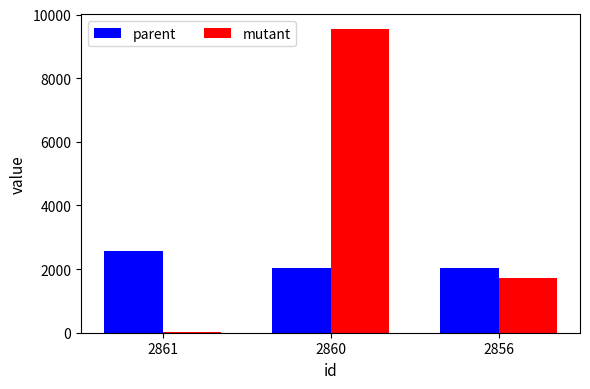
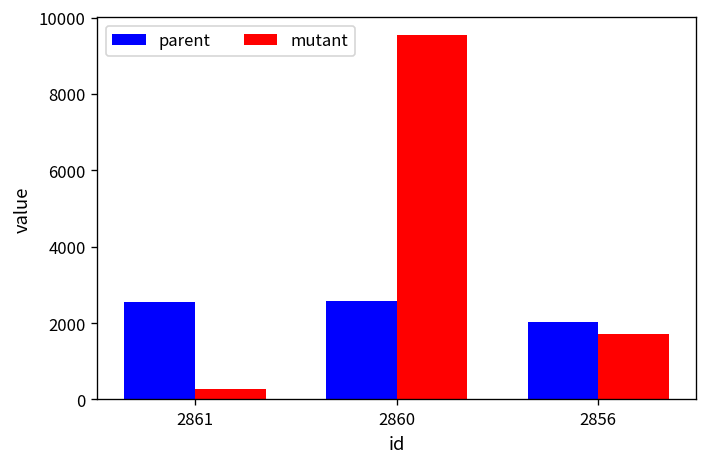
  {
    "parent": {
      "2861": 2600,
-     "2860": 2000,
+     "2860": 2600,
      "2856": 2000
    },
    "mutant": {
-     "2861": 0,
+     "2861": 300,
      "2860": 9500,
      "2856": 1700
    }
  }
